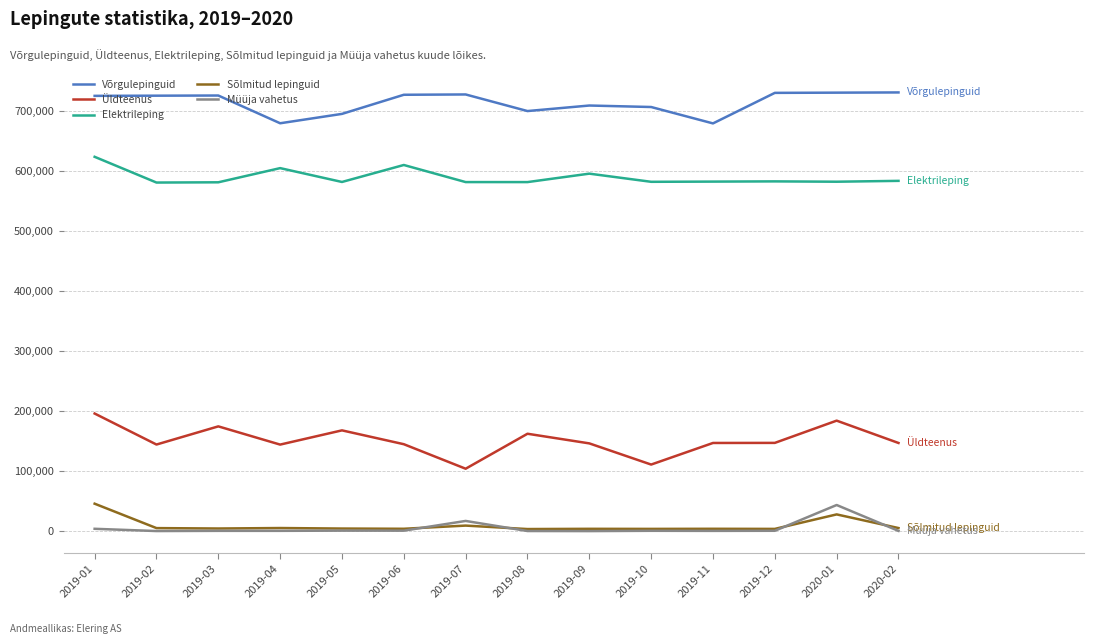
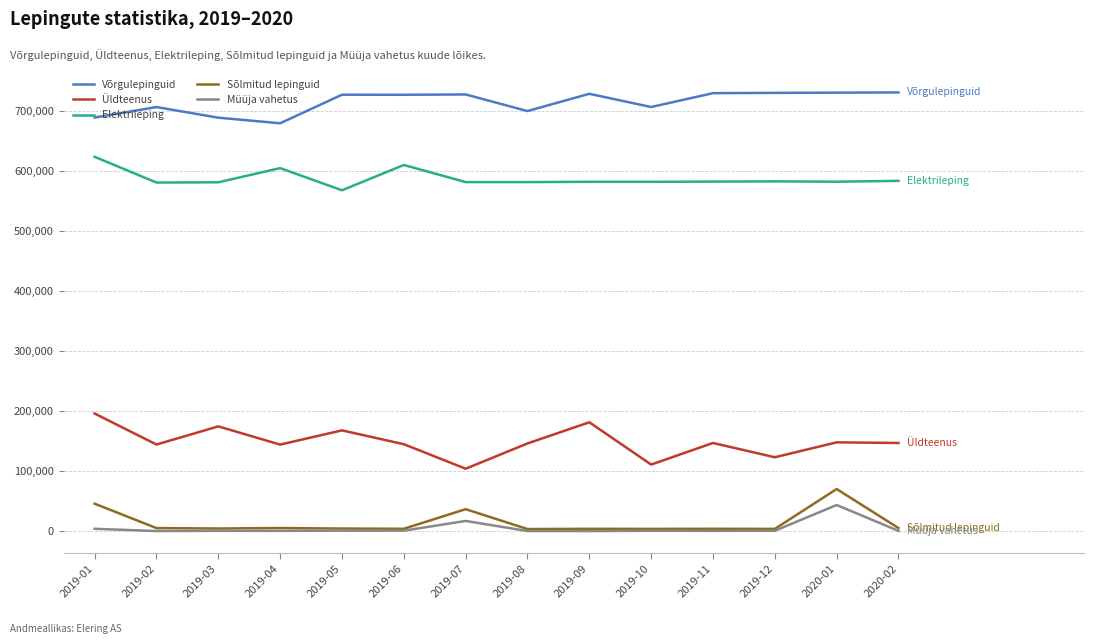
  {
    "Võrgulepinguid": {
-     "2019-01": "730,000",
-     "2019-02": "730,000",
-     "2019-03": "730,000",
+     "2019-01": "690,000",
+     "2019-02": "710,000",
+     "2019-03": "690,000",
      "2019-04": "680,000",
-     "2019-05": "700,000",
+     "2019-05": "730,000",
      "2019-06": "730,000",
      "2019-07": "730,000",
      "2019-08": "700,000",
-     "2019-09": "710,000",
+     "2019-09": "730,000",
      "2019-10": "710,000",
-     "2019-11": "680,000",
+     "2019-11": "730,000",
      "2019-12": "730,000",
      "2020-01": "730,000",
      "2020-02": "730,000"
    },
    "Üldteenus": {
      "2019-01": "200,000",
      "2019-02": "140,000",
      "2019-03": "170,000",
      "2019-04": "140,000",
      "2019-05": "170,000",
      "2019-06": "150,000",
      "2019-07": "100,000",
-     "2019-08": "160,000",
-     "2019-09": "150,000",
+     "2019-08": "150,000",
+     "2019-09": "180,000",
      "2019-10": "110,000",
      "2019-11": "150,000",
-     "2019-12": "150,000",
-     "2020-01": "180,000",
+     "2019-12": "120,000",
+     "2020-01": "150,000",
      "2020-02": "150,000"
    },
    "Elektrileping": {
      "2019-01": "620,000",
      "2019-02": "580,000",
      "2019-03": "580,000",
      "2019-04": "610,000",
-     "2019-05": "580,000",
+     "2019-05": "570,000",
      "2019-06": "610,000",
      "2019-07": "580,000",
      "2019-08": "580,000",
-     "2019-09": "600,000",
+     "2019-09": "580,000",
      "2019-10": "580,000",
      "2019-11": "580,000",
      "2019-12": "580,000",
      "2020-01": "580,000",
      "2020-02": "580,000"
    },
    "Sõlmitud lepinguid": {
      "2019-01": "50,000",
      "2019-02": "10,000",
      "2019-04": "10,000",
-     "2019-07": "10,000",
-     "2020-01": "30,000",
+     "2019-07": "40,000",
+     "2020-01": "70,000",
      "2020-02": "10,000"
    },
    "Müüja vahetus": {
      "2019-01": "0",
      "2019-02": "0",
      "2019-04": "0",
      "2019-07": "20,000",
      "2020-01": "40,000",
      "2020-02": "0"
    }
  }
